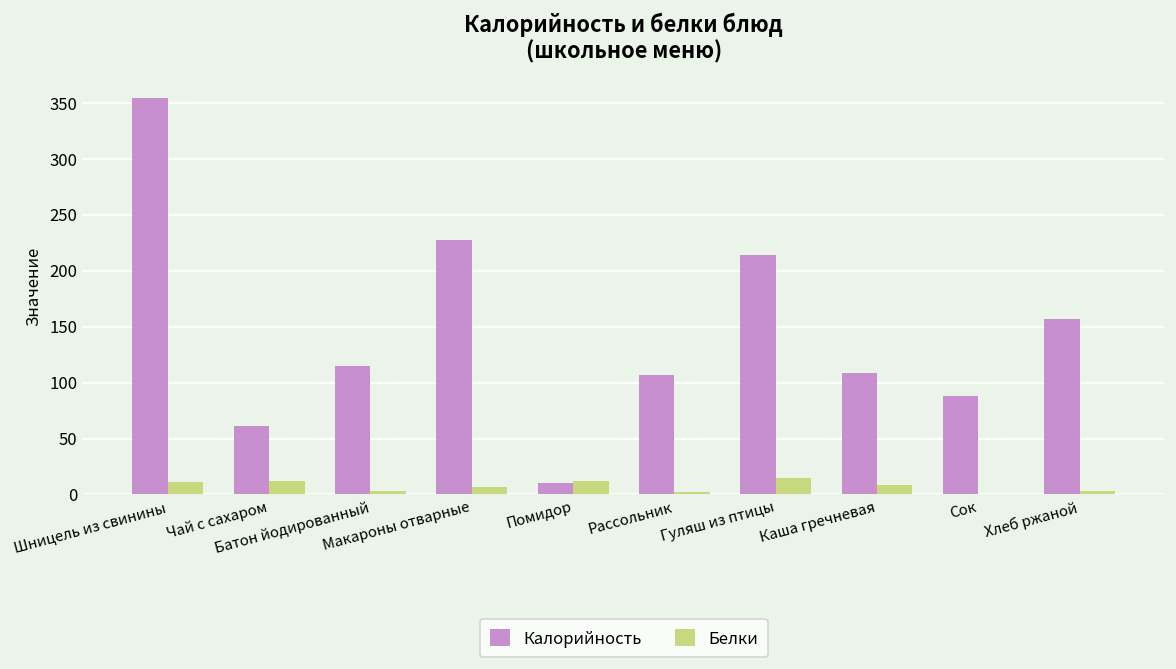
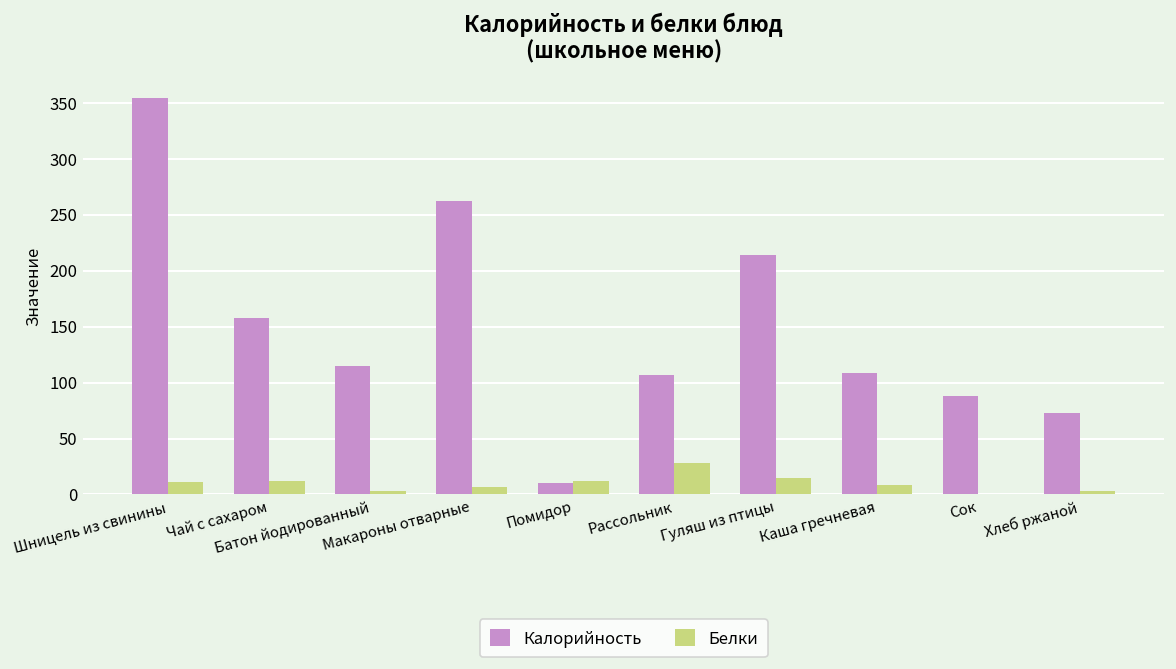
  {
    "Калорийность": {
      "Шницель из свинины": 350,
-     "Чай с сахаром": 60,
+     "Чай с сахаром": 160,
      "Батон йодированный": 120,
-     "Макароны отварные": 230,
+     "Макароны отварные": 260,
      "Помидор": 10,
      "Рассольник": 110,
      "Гуляш из птицы": 210,
      "Каша гречневая": 110,
      "Сок": 90,
-     "Хлеб ржаной": 160
+     "Хлеб ржаной": 70
    },
    "Белки": {
      "Шницель из свинины": 10,
      "Чай с сахаром": 10,
      "Батон йодированный": 0,
      "Макароны отварные": 10,
      "Помидор": 10,
-     "Рассольник": 0,
+     "Рассольник": 30,
      "Гуляш из птицы": 10,
      "Каша гречневая": 10,
      "Сок": 0,
      "Хлеб ржаной": 0
    }
  }
